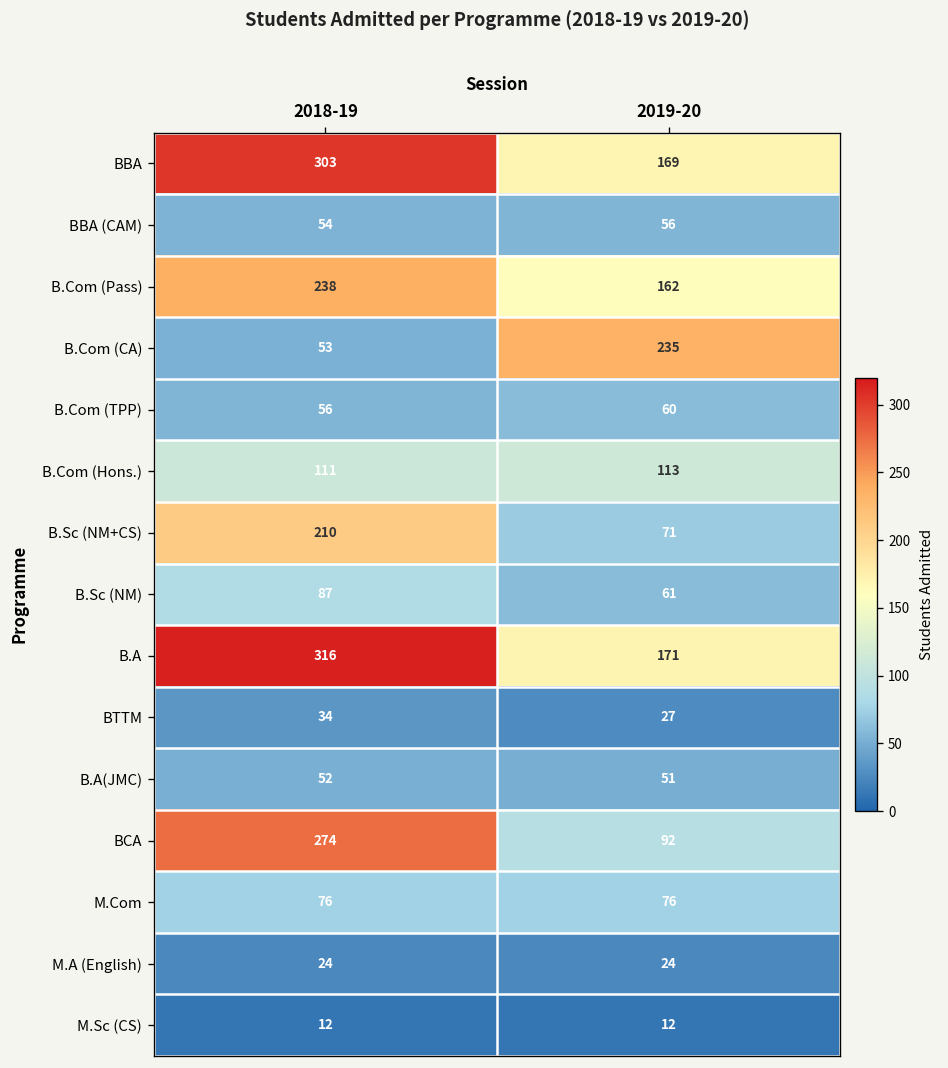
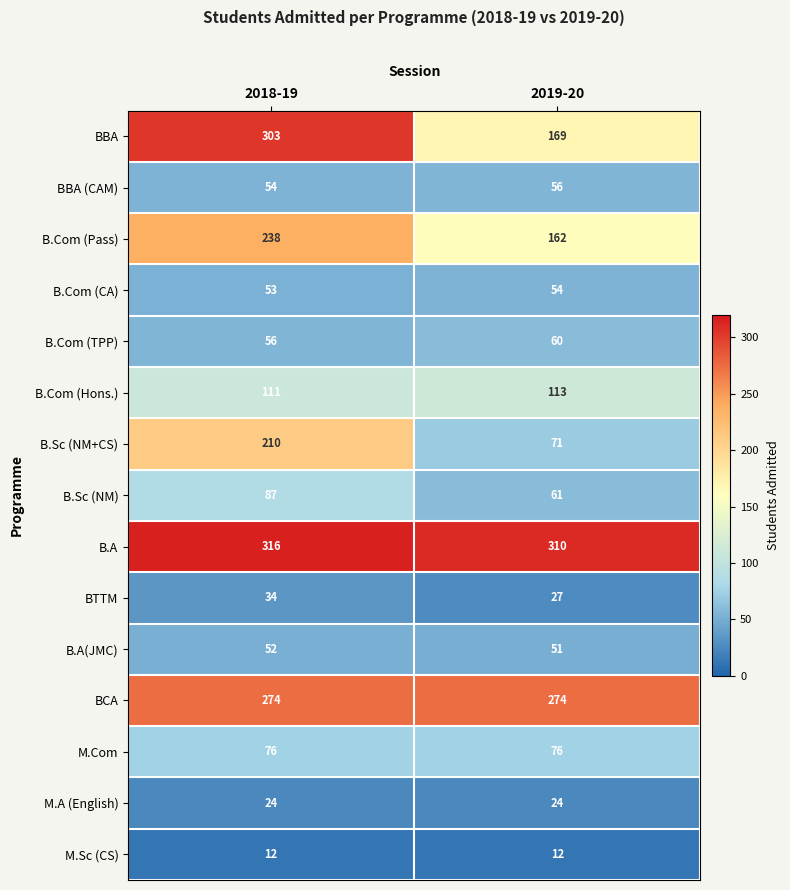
  {
    "BBA": {
      "2018-19": 303,
      "2019-20": 169
    },
    "BBA (CAM)": {
      "2018-19": 54,
      "2019-20": 56
    },
    "B.Com (Pass)": {
      "2018-19": 238,
      "2019-20": 162
    },
    "B.Com (CA)": {
      "2018-19": 53,
-     "2019-20": 235
+     "2019-20": 54
    },
    "B.Com (TPP)": {
      "2018-19": 56,
      "2019-20": 60
    },
    "B.Com (Hons.)": {
      "2018-19": 111,
      "2019-20": 113
    },
    "B.Sc (NM+CS)": {
      "2018-19": 210,
      "2019-20": 71
    },
    "B.Sc (NM)": {
      "2018-19": 87,
      "2019-20": 61
    },
    "B.A": {
      "2018-19": 316,
-     "2019-20": 171
+     "2019-20": 310
    },
    "BTTM": {
      "2018-19": 34,
      "2019-20": 27
    },
    "B.A(JMC)": {
      "2018-19": 52,
      "2019-20": 51
    },
    "BCA": {
      "2018-19": 274,
-     "2019-20": 92
+     "2019-20": 274
    },
    "M.Com": {
      "2018-19": 76,
      "2019-20": 76
    },
    "M.A (English)": {
      "2018-19": 24,
      "2019-20": 24
    },
    "M.Sc (CS)": {
      "2018-19": 12,
      "2019-20": 12
    }
  }
